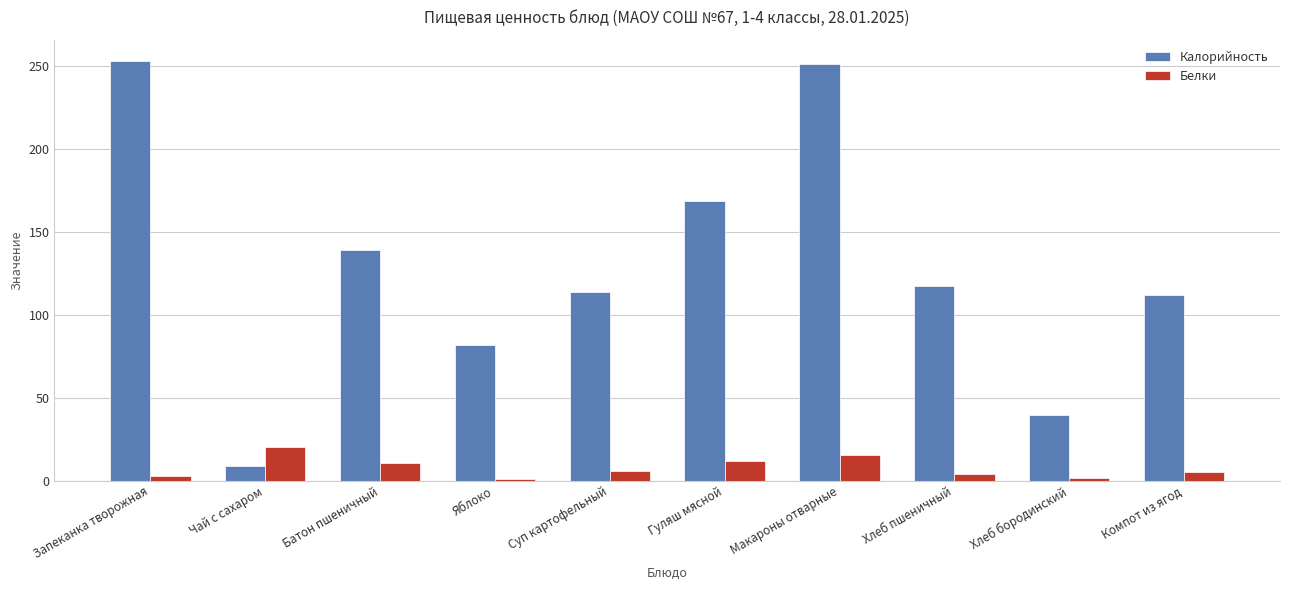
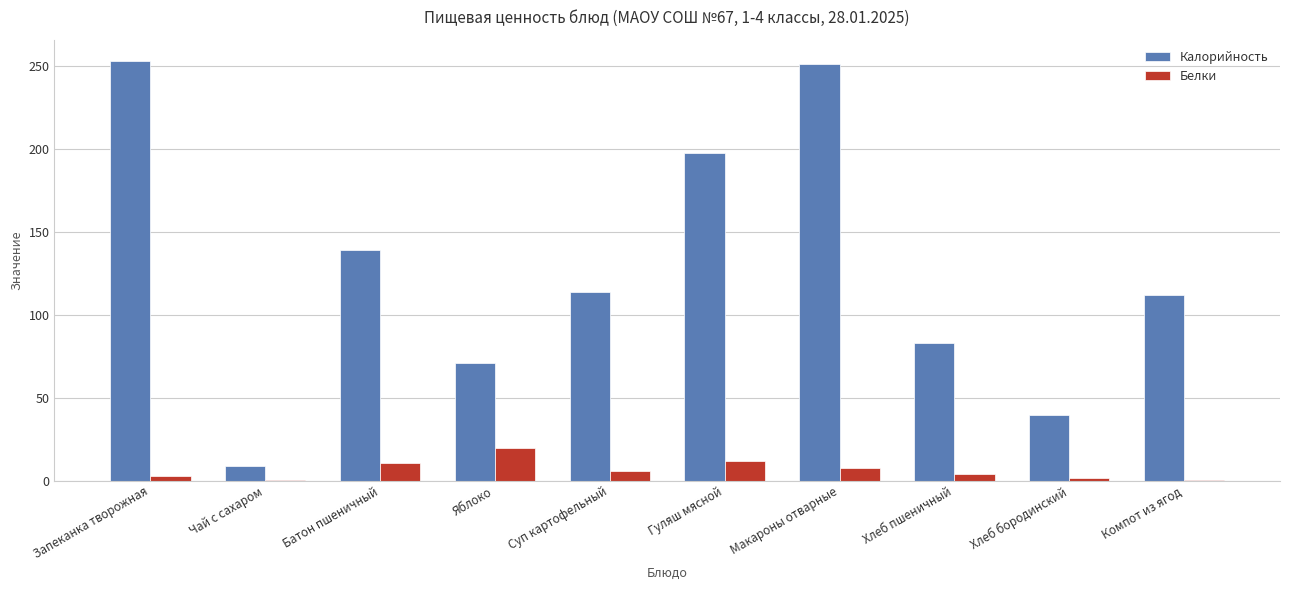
  {
    "Калорийность": {
      "Запеканка творожная": 253,
      "Чай с сахаром": 9,
      "Батон пшеничный": 139,
-     "Яблоко": 82,
+     "Яблоко": 71,
      "Суп картофельный": 113,
-     "Гуляш мясной": 168,
+     "Гуляш мясной": 198,
      "Макароны отварные": 251,
-     "Хлеб пшеничный": 117,
+     "Хлеб пшеничный": 83,
      "Хлеб бородинский": 40,
      "Компот из ягод": 112
    },
    "Белки": {
      "Запеканка творожная": 3,
-     "Чай с сахаром": 20,
+     "Чай с сахаром": 0,
      "Батон пшеничный": 11,
-     "Яблоко": 1,
+     "Яблоко": 20,
      "Суп картофельный": 6,
      "Гуляш мясной": 12,
-     "Макароны отварные": 16,
+     "Макароны отварные": 7,
      "Хлеб пшеничный": 4,
-     "Компот из ягод": 5
+     "Компот из ягод": 0
    }
  }
